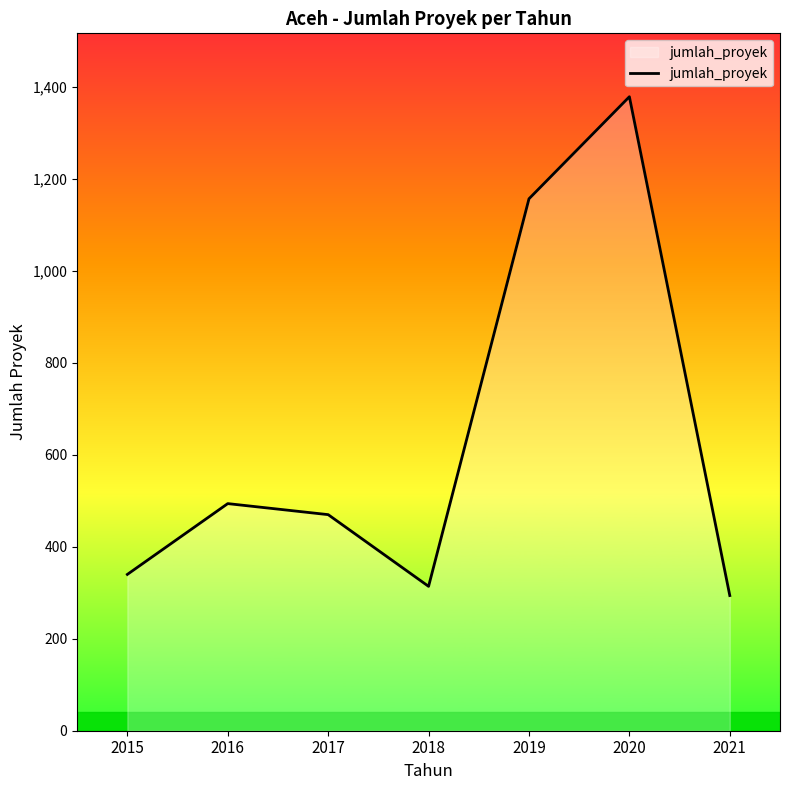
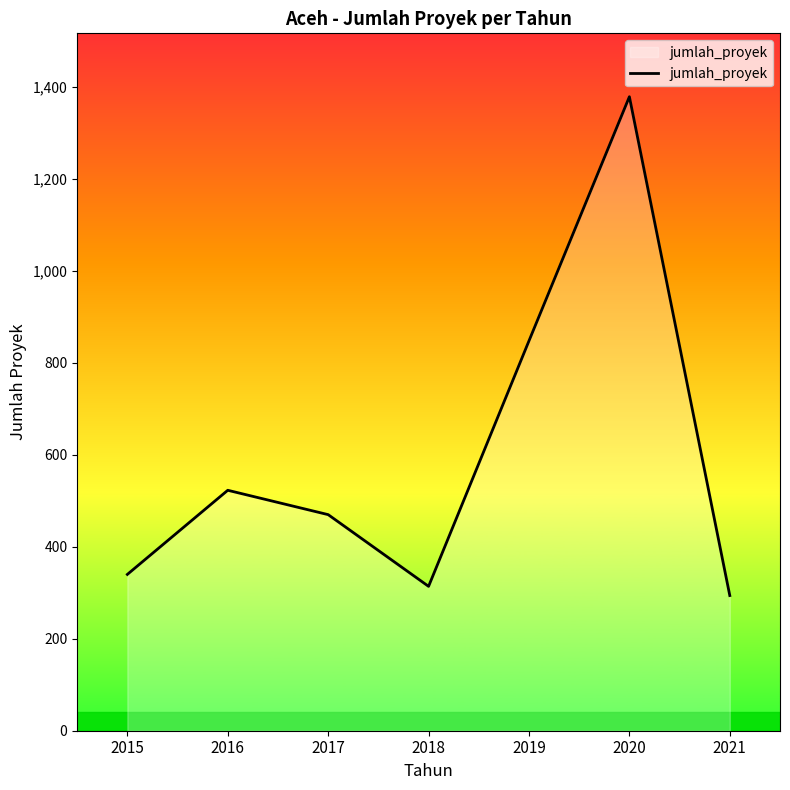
  {
    "2015": "340",
-   "2016": "490",
+   "2016": "520",
    "2017": "470",
    "2018": "310",
-   "2019": "1,160",
+   "2019": "850",
    "2020": "1,380",
    "2021": "290"
  }
